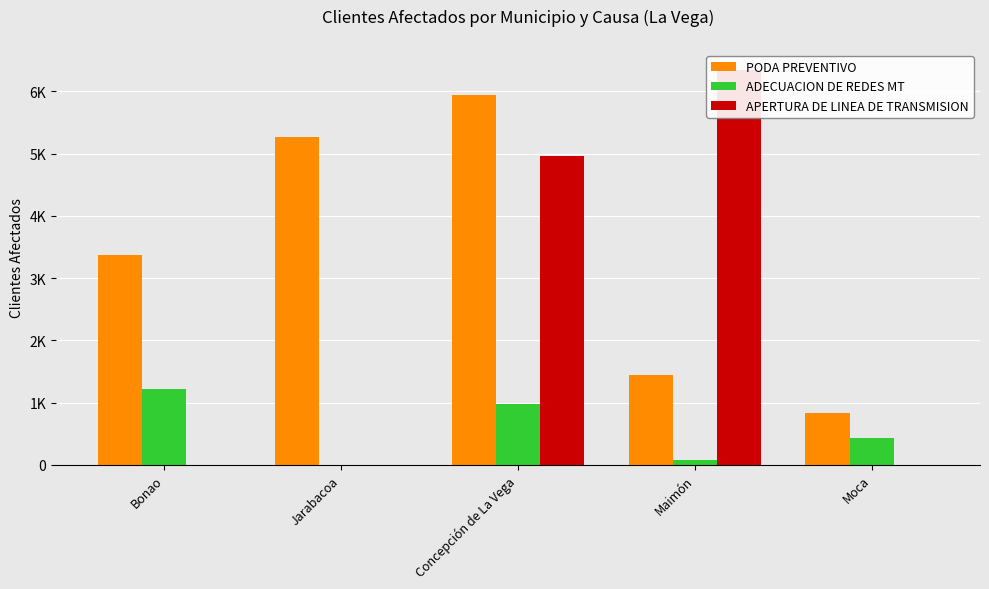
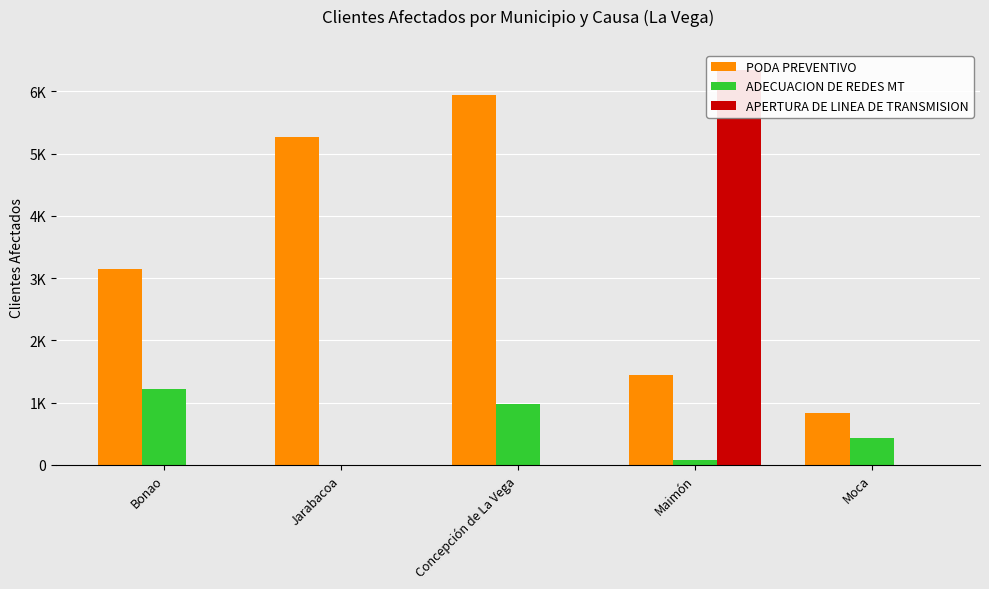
  {
    "PODA PREVENTIVO": {
-     "Bonao": 3400,
+     "Bonao": 3200,
      "Jarabacoa": 5300,
      "Concepción de La Vega": 5900,
      "Maimón": 1400,
      "Moca": 800
    },
    "ADECUACION DE REDES MT": {
      "Bonao": 1200,
      "Jarabacoa": 0,
      "Concepción de La Vega": 1000,
      "Maimón": 100,
      "Moca": 400
    },
    "APERTURA DE LINEA DE TRANSMISION": {
      "Bonao": 0,
      "Jarabacoa": 0,
-     "Concepción de La Vega": 5000,
+     "Concepción de La Vega": 0,
      "Moca": 0
    }
  }
